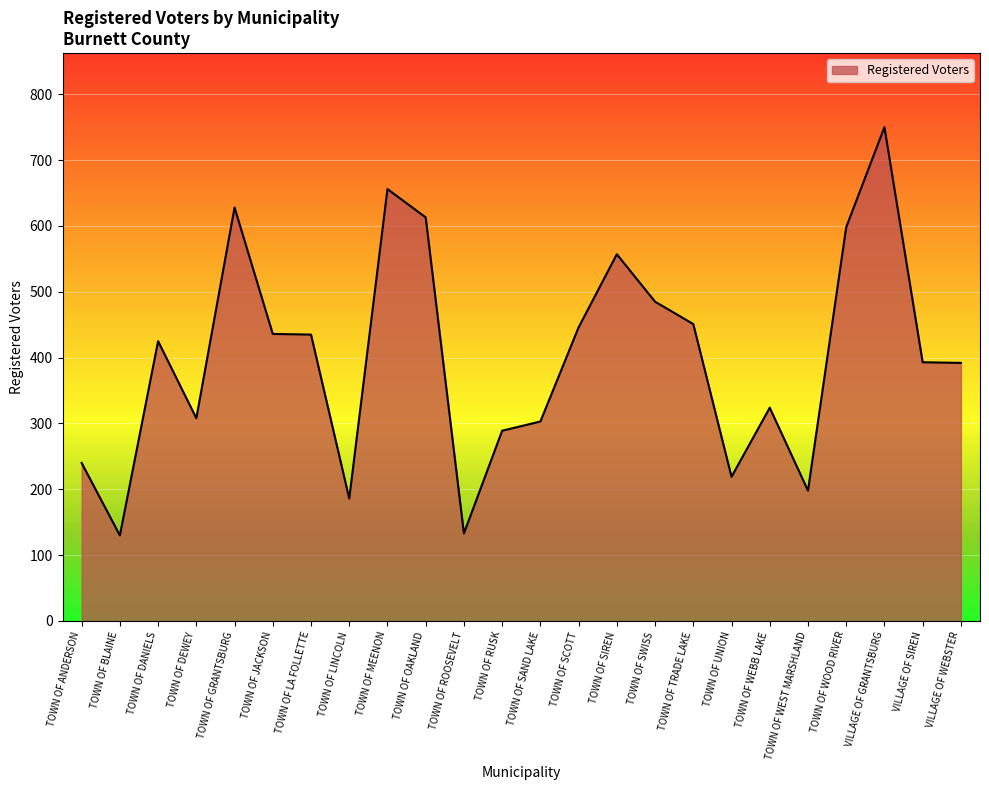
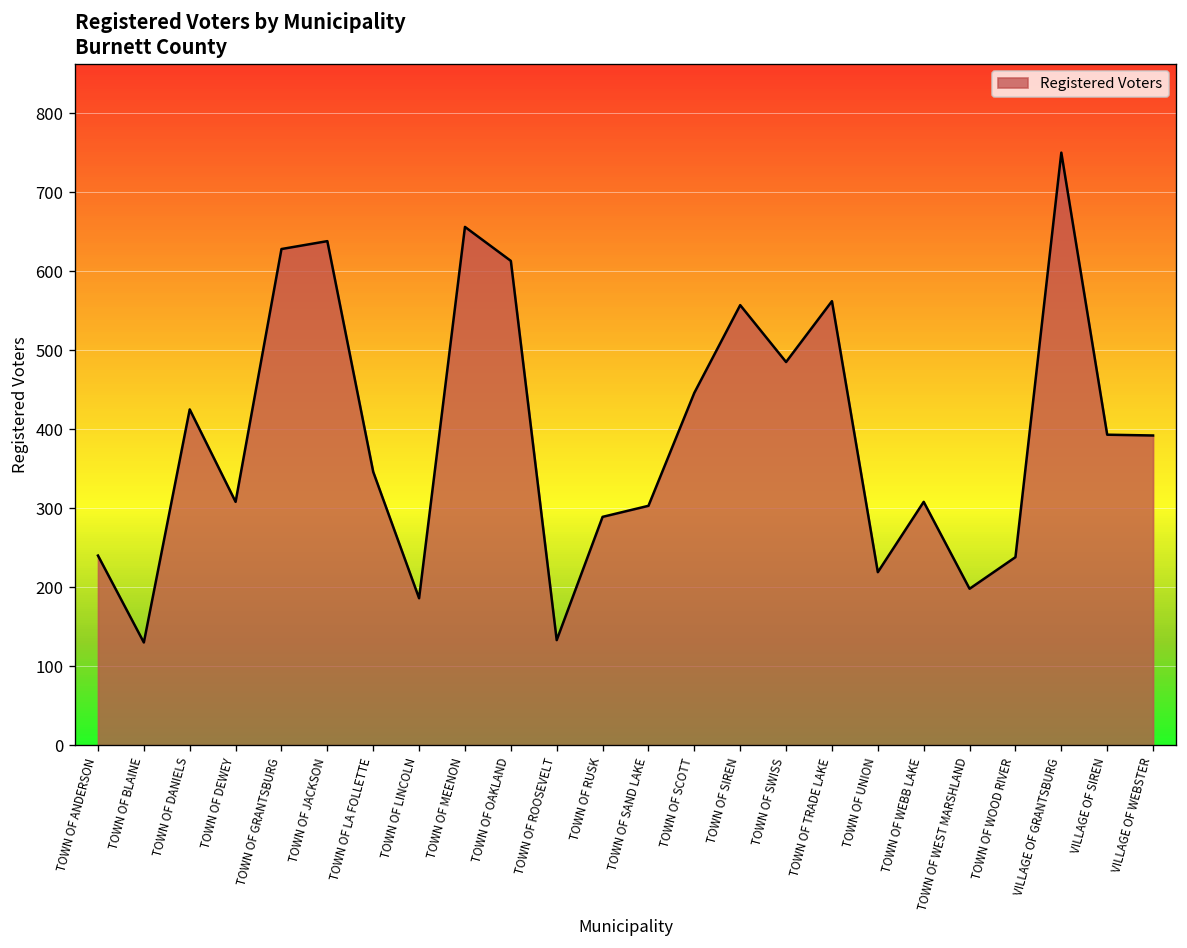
  {
    "TOWN OF ANDERSON": 240,
    "TOWN OF BLAINE": 130,
    "TOWN OF DANIELS": 430,
    "TOWN OF DEWEY": 310,
    "TOWN OF GRANTSBURG": 630,
-   "TOWN OF JACKSON": 440,
-   "TOWN OF LA FOLLETTE": 440,
+   "TOWN OF JACKSON": 640,
+   "TOWN OF LA FOLLETTE": 350,
    "TOWN OF LINCOLN": 190,
    "TOWN OF MEENON": 660,
    "TOWN OF OAKLAND": 610,
    "TOWN OF ROOSEVELT": 130,
    "TOWN OF RUSK": 290,
    "TOWN OF SAND LAKE": 300,
    "TOWN OF SCOTT": 450,
    "TOWN OF SIREN": 560,
    "TOWN OF SWISS": 490,
-   "TOWN OF TRADE LAKE": 450,
+   "TOWN OF TRADE LAKE": 560,
    "TOWN OF UNION": 220,
-   "TOWN OF WEBB LAKE": 320,
+   "TOWN OF WEBB LAKE": 310,
    "TOWN OF WEST MARSHLAND": 200,
-   "TOWN OF WOOD RIVER": 600,
+   "TOWN OF WOOD RIVER": 240,
    "VILLAGE OF GRANTSBURG": 750,
    "VILLAGE OF SIREN": 390,
    "VILLAGE OF WEBSTER": 390
  }
